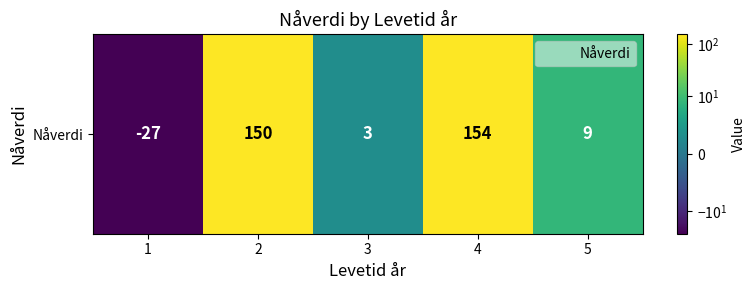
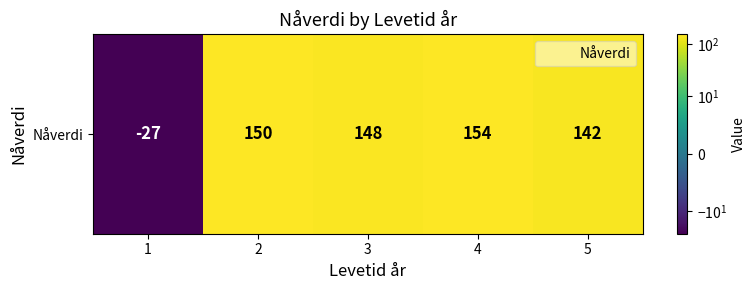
  {
    "Nåverdi": {
      "1": -27,
      "2": 150,
-     "3": 3,
+     "3": 148,
      "4": 154,
-     "5": 9
+     "5": 142
    }
  }
